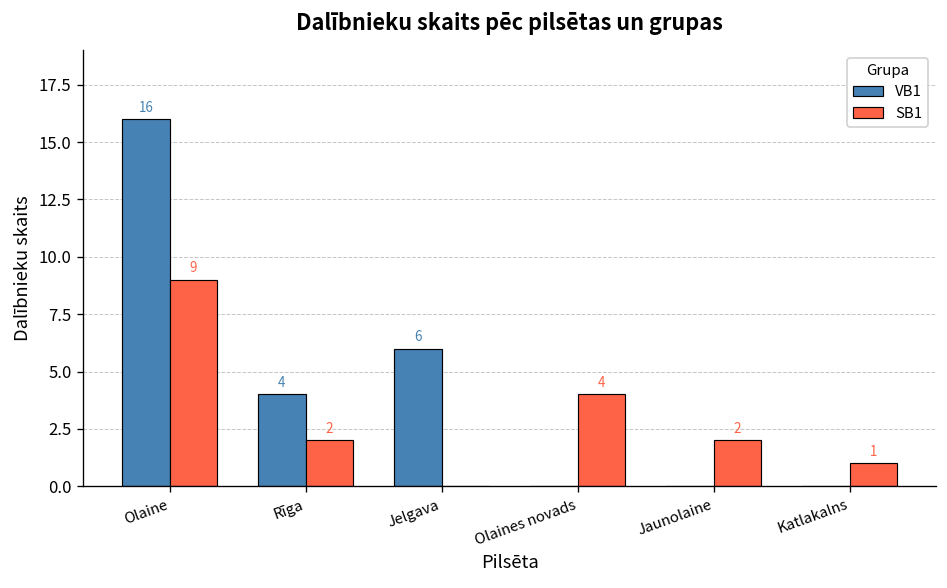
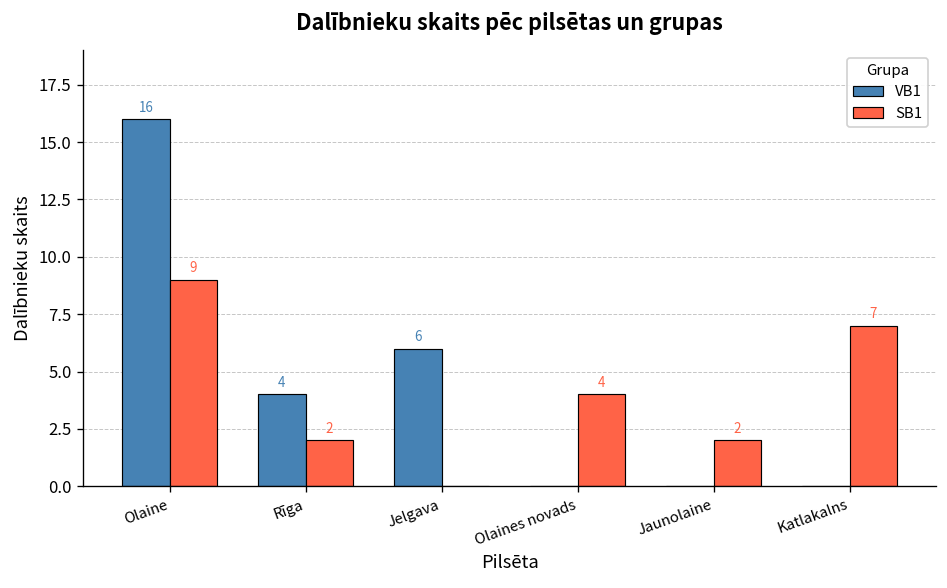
  {
    "VB1": {
      "Olaine": 16,
      "Rīga": 4,
      "Jelgava": 6
    },
    "SB1": {
      "Olaine": 9,
      "Rīga": 2,
      "Olaines novads": 4,
      "Jaunolaine": 2,
-     "Katlakalns": 1
+     "Katlakalns": 7
    }
  }
